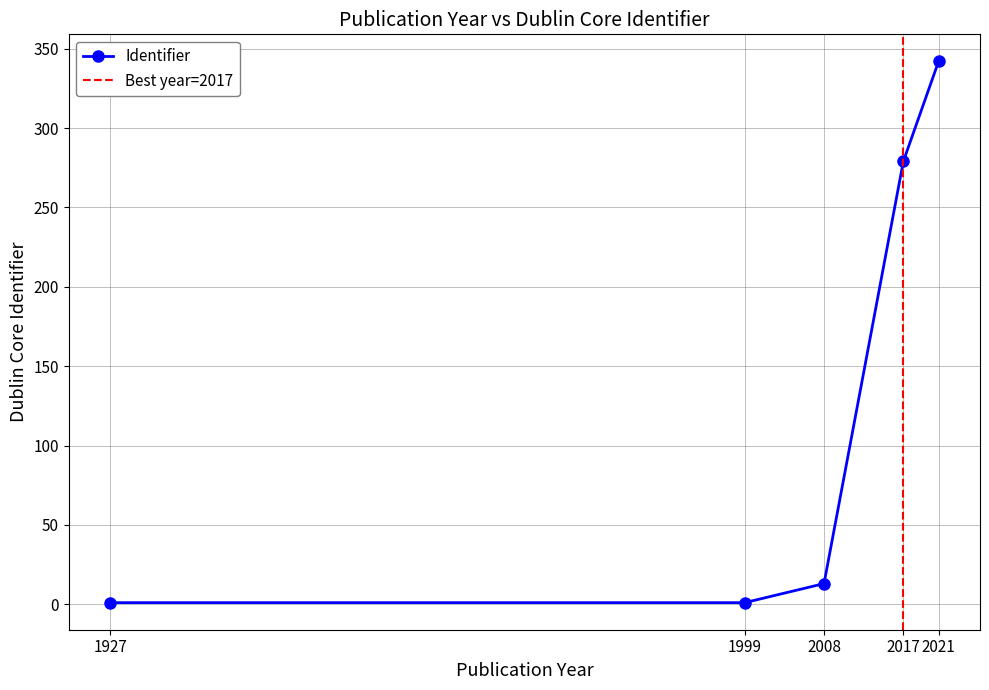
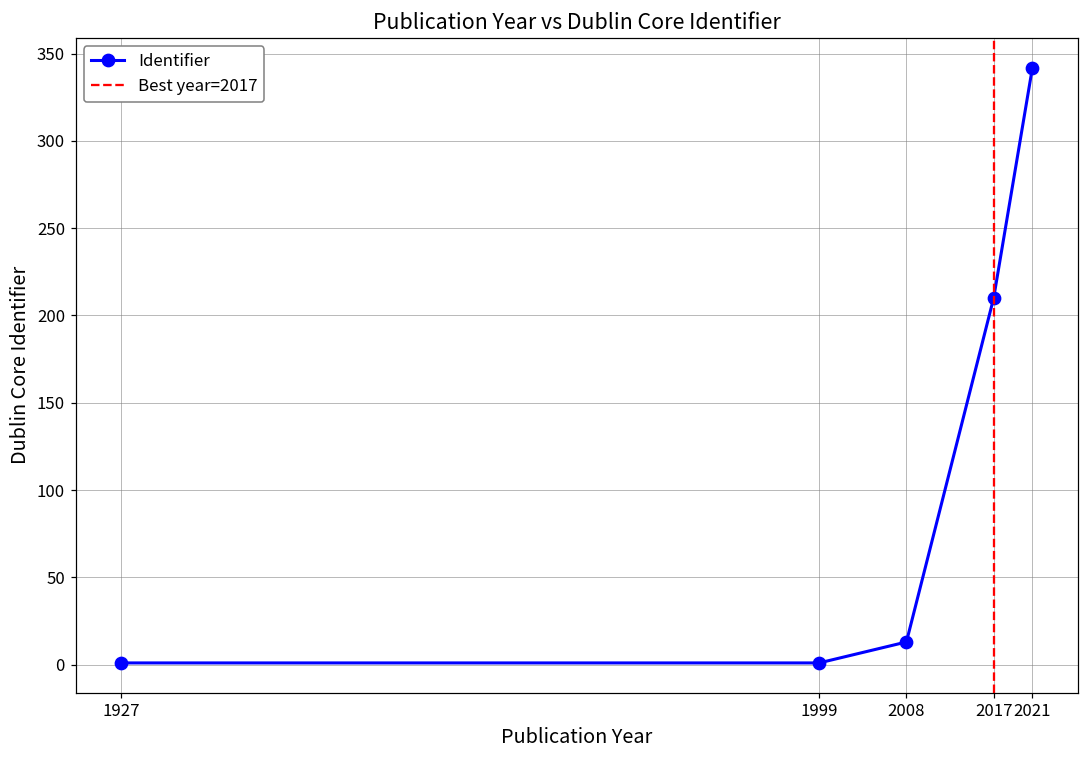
  {
    "1927": 1,
    "1999": 1,
    "2008": 13,
-   "2017": 279,
+   "2017": 210,
    "2021": 342
  }
